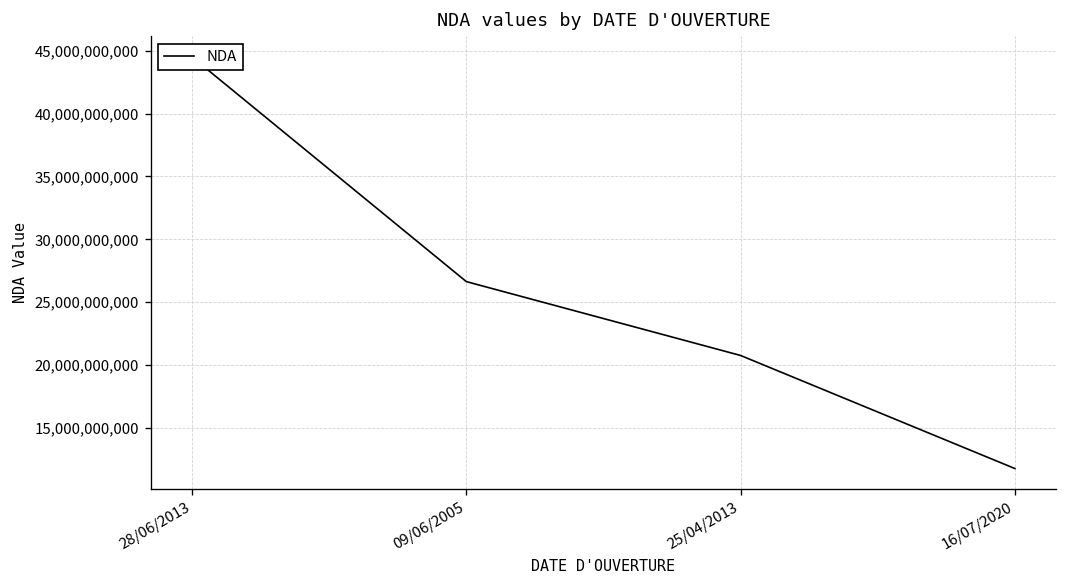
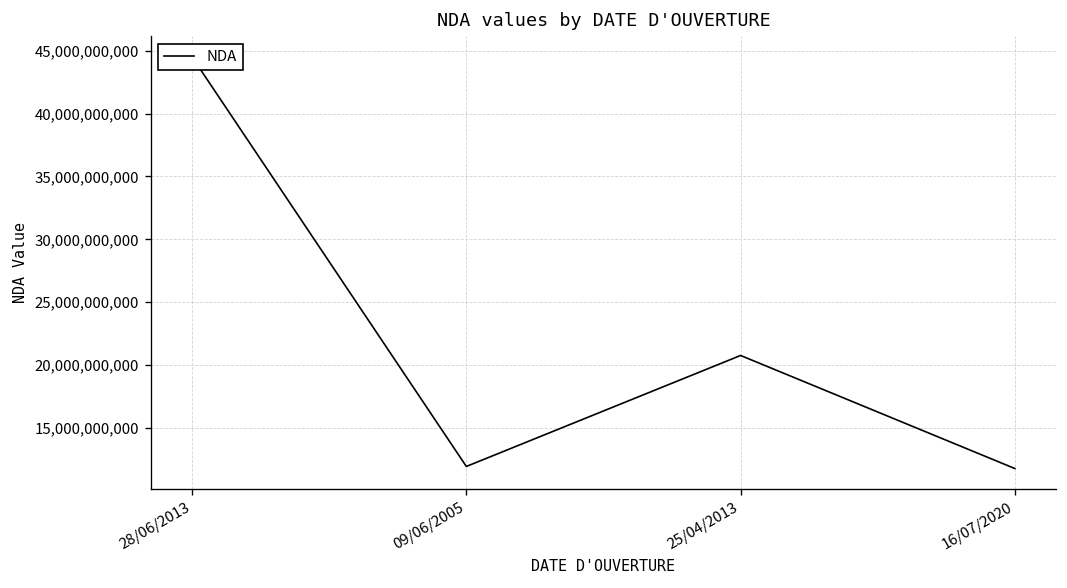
  {
-   "09/06/2005": "26,600,000,000",
+   "09/06/2005": "11,900,000,000",
    "25/04/2013": "20,800,000,000",
    "16/07/2020": "11,800,000,000"
  }
